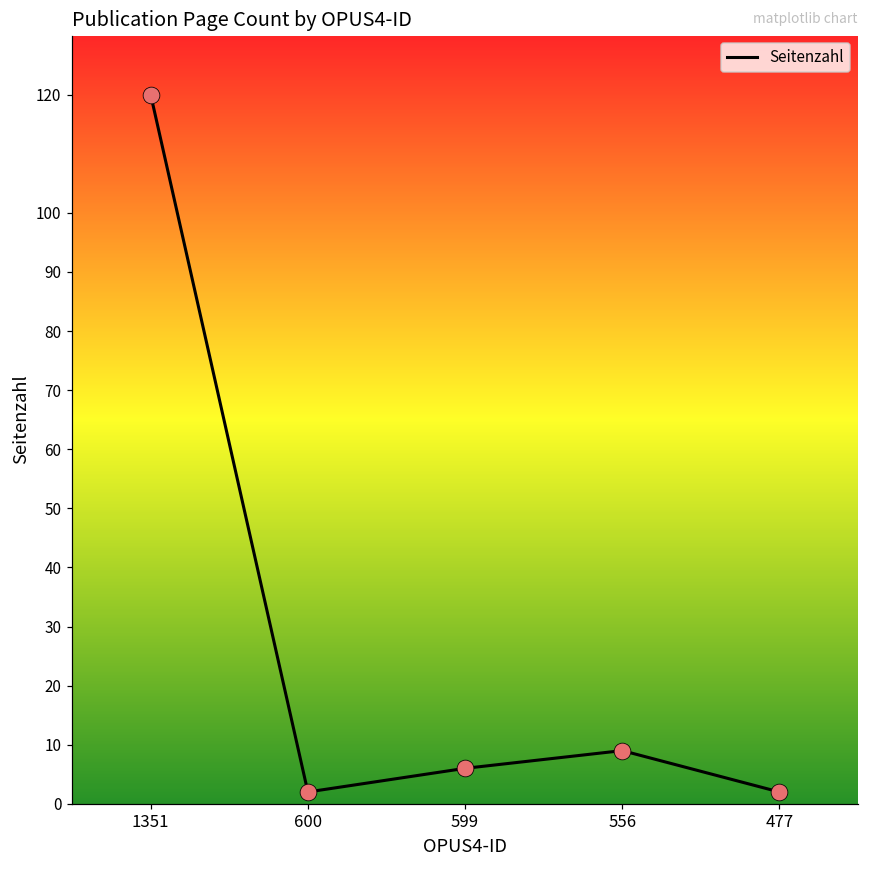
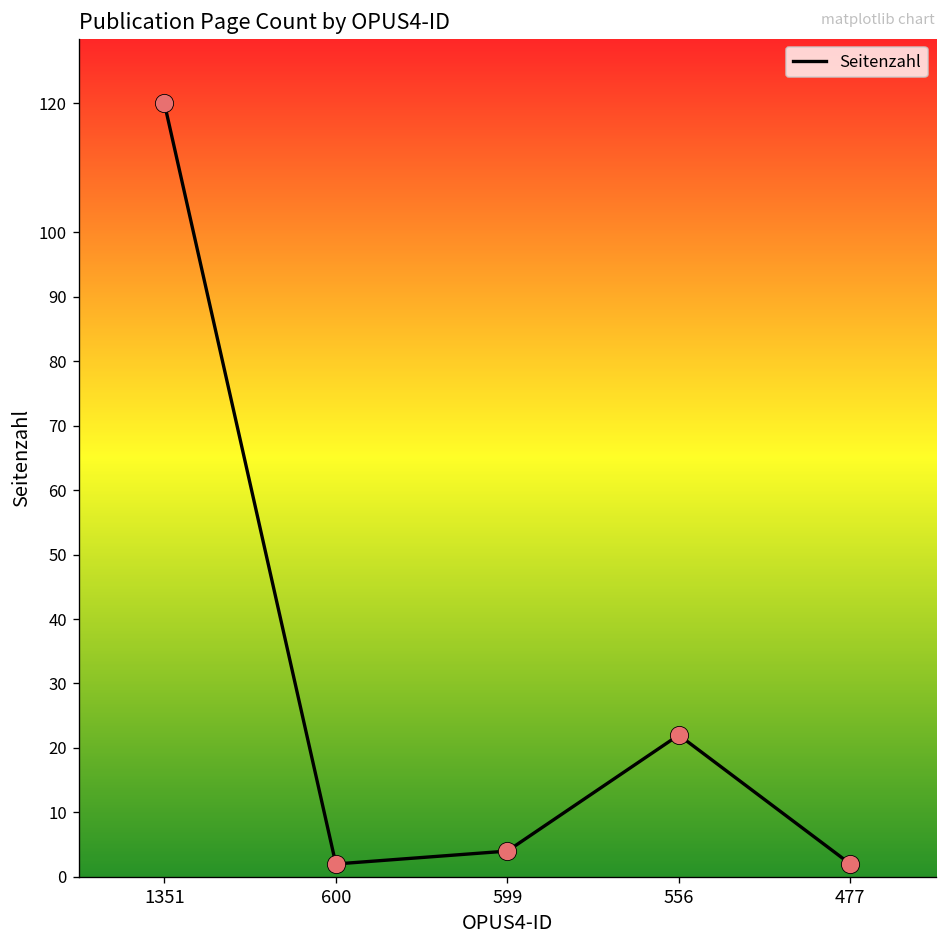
  {
    "1351": 120,
    "600": 2,
-   "599": 6,
-   "556": 9,
+   "599": 4,
+   "556": 22,
    "477": 2
  }
